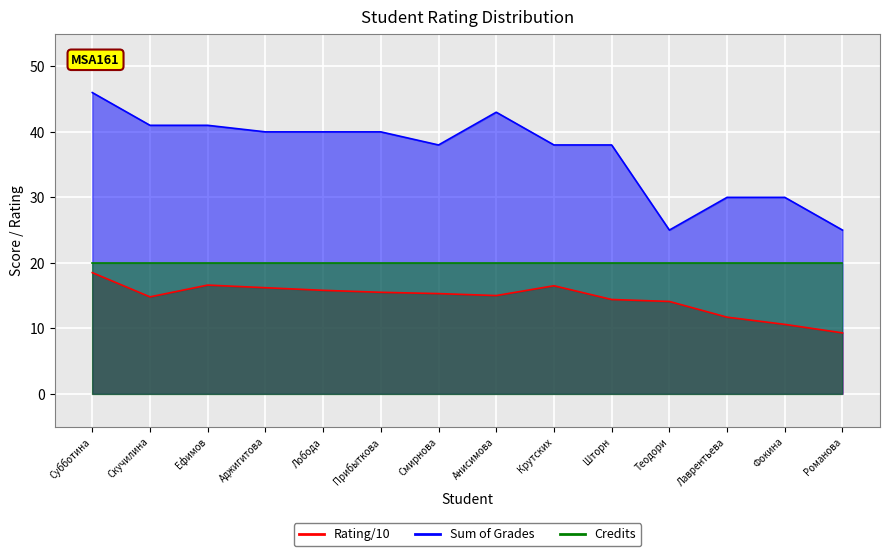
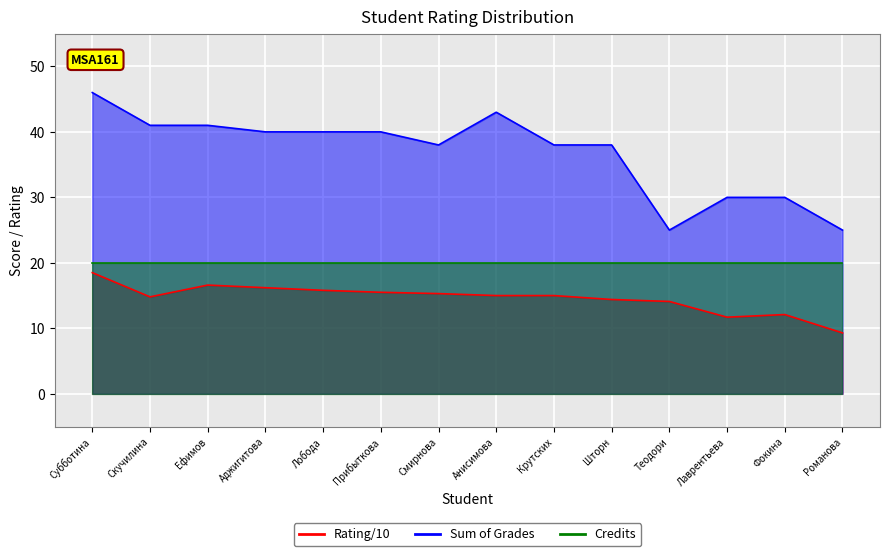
  {
    "Rating/10": {
      "Субботина": 19,
      "Скучилина": 15,
      "Ефимов": 17,
      "Аджигитова": 16,
      "Лобода": 16,
      "Прибыткова": 16,
      "Смирнова": 15,
      "Анисимова": 15,
-     "Крутских": 17,
+     "Крутских": 15,
      "Шторн": 14,
      "Теодори": 14,
      "Лаврентьева": 12,
-     "Фокина": 11,
+     "Фокина": 12,
      "Романова": 9
    },
    "Sum of Grades": {
      "Субботина": 46,
      "Скучилина": 41,
      "Ефимов": 41,
      "Аджигитова": 40,
      "Лобода": 40,
      "Прибыткова": 40,
      "Смирнова": 38,
      "Анисимова": 43,
      "Крутских": 38,
      "Шторн": 38,
      "Теодори": 25,
      "Лаврентьева": 30,
      "Фокина": 30,
      "Романова": 25
    },
    "Credits": {
      "Субботина": 20,
      "Скучилина": 20,
      "Ефимов": 20,
      "Аджигитова": 20,
      "Лобода": 20,
      "Прибыткова": 20,
      "Смирнова": 20,
      "Анисимова": 20,
      "Крутских": 20,
      "Шторн": 20,
      "Теодори": 20,
      "Лаврентьева": 20,
      "Фокина": 20,
      "Романова": 20
    }
  }
